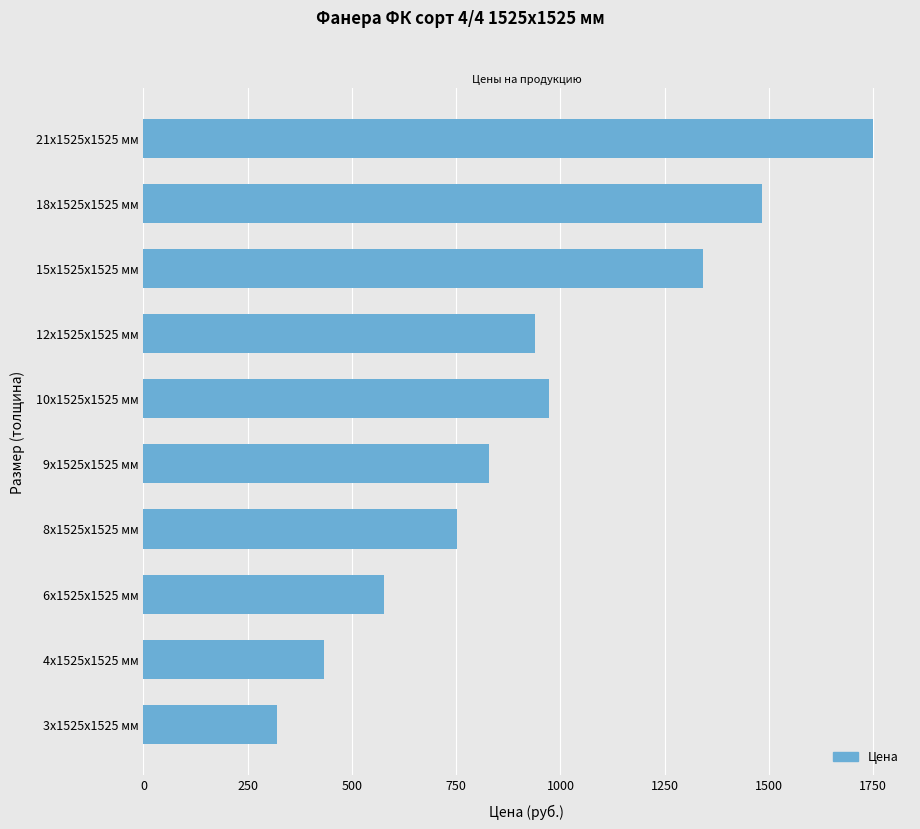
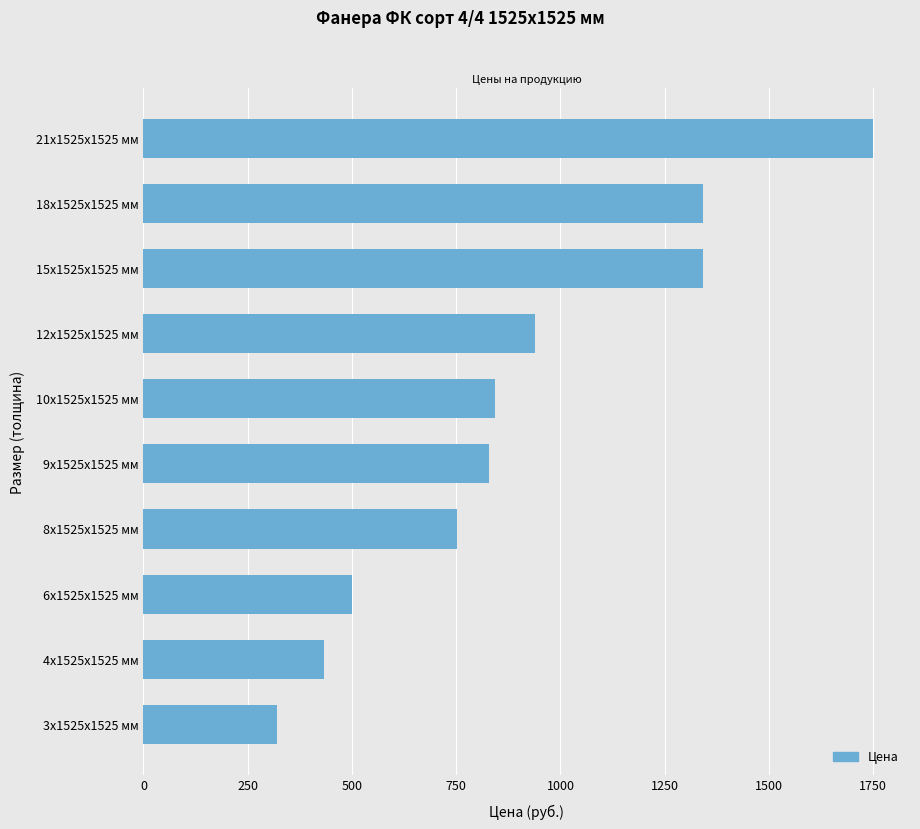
  {
    "21х1525х1525 мм": 1750,
-   "18х1525х1525 мм": 1480,
+   "18х1525х1525 мм": 1340,
    "15х1525х1525 мм": 1340,
    "12х1525х1525 мм": 940,
-   "10х1525х1525 мм": 970,
+   "10х1525х1525 мм": 840,
    "9х1525х1525 мм": 830,
    "8х1525х1525 мм": 750,
-   "6х1525х1525 мм": 580,
+   "6х1525х1525 мм": 500,
    "4х1525х1525 мм": 430,
    "3х1525х1525 мм": 320
  }
